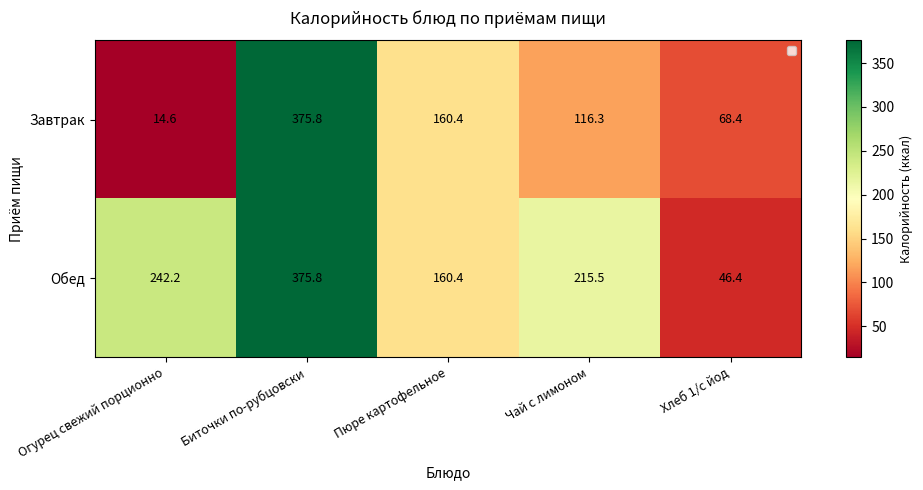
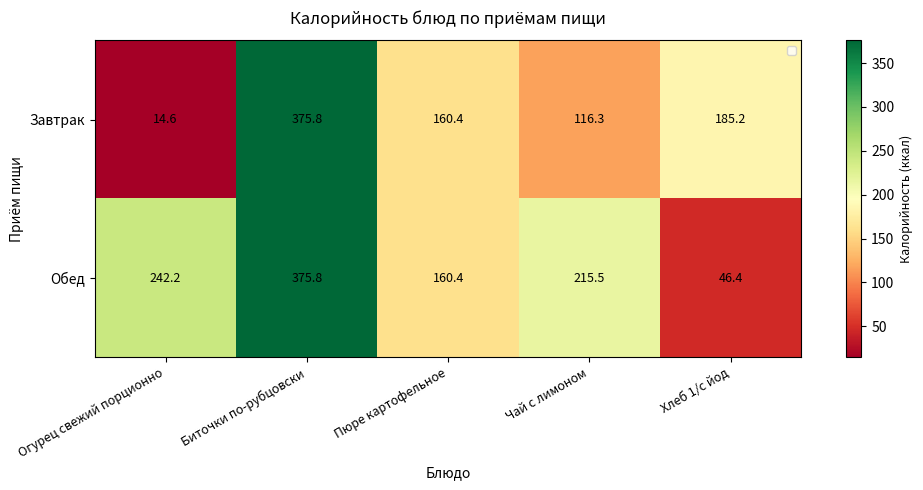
  {
    "Завтрак": {
      "Огурец свежий порционно": 14.6,
      "Биточки по-рубцовски": 375.8,
      "Пюре картофельное": 160.4,
      "Чай с лимоном": 116.3,
-     "Хлеб 1/с йод": 68.4
+     "Хлеб 1/с йод": 185.2
    },
    "Обед": {
      "Огурец свежий порционно": 242.2,
      "Биточки по-рубцовски": 375.8,
      "Пюре картофельное": 160.4,
      "Чай с лимоном": 215.5,
      "Хлеб 1/с йод": 46.4
    }
  }
